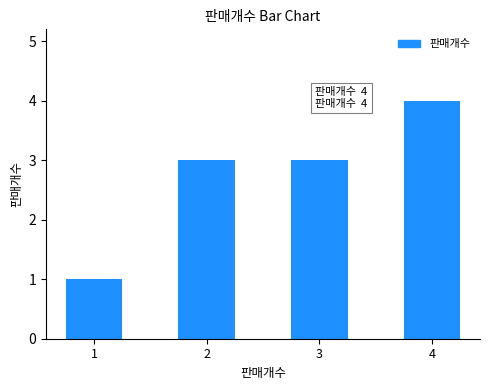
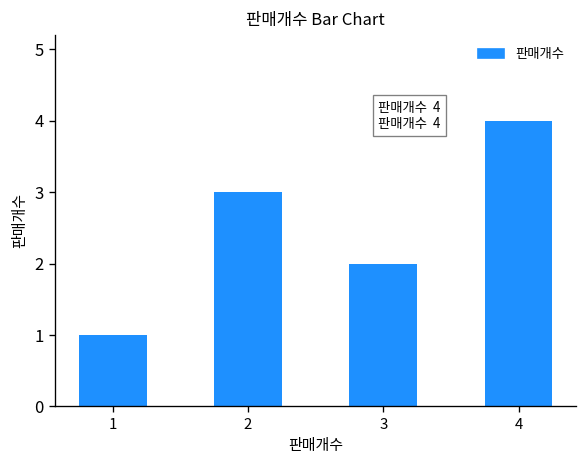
  {
    "1": 1,
    "2": 3,
-   "3": 3,
+   "3": 2,
    "4": 4
  }
